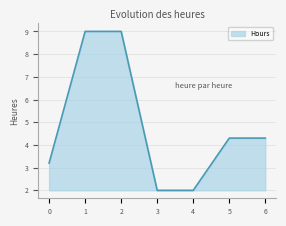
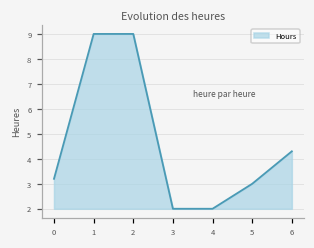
  {
    "0": 3.2,
    "1": 9.0,
    "2": 9.0,
    "3": 2.0,
    "4": 2.0,
-   "5": 4.3,
+   "5": 3.0,
    "6": 4.3
  }
